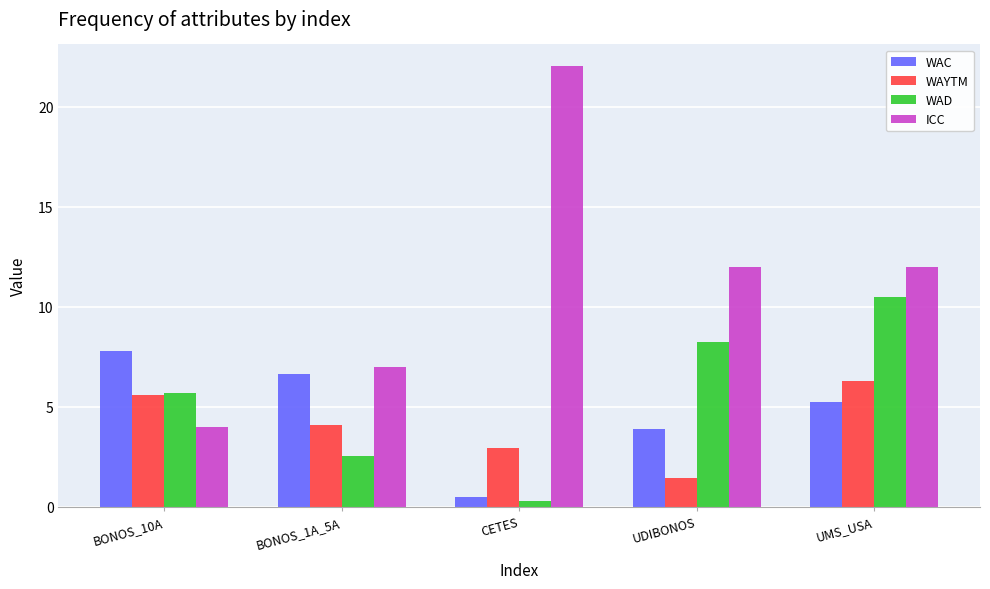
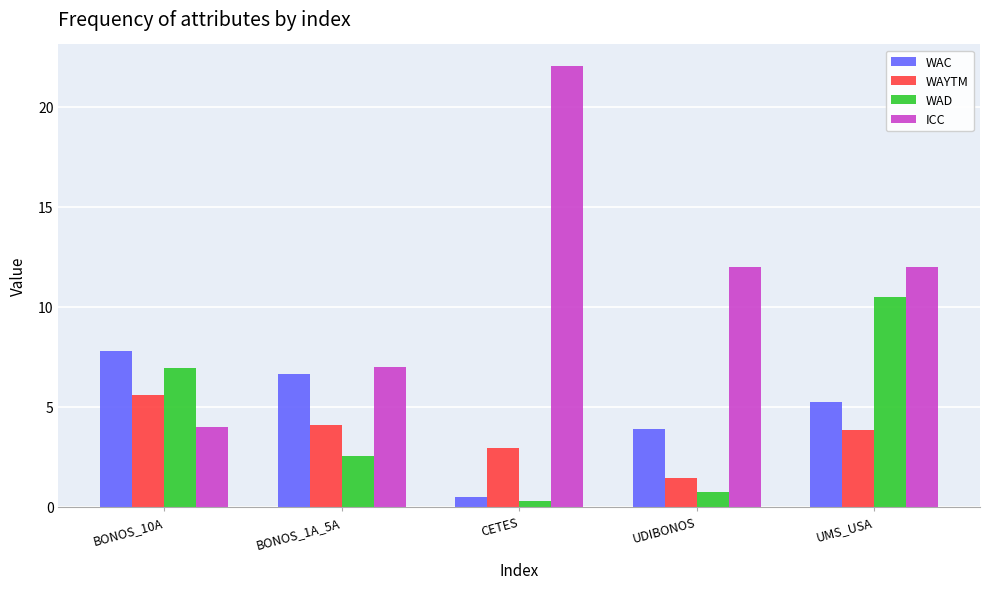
  {
    "WAC": {
      "BONOS_10A": 7.8,
      "BONOS_1A_5A": 6.6,
      "CETES": 0.5,
      "UDIBONOS": 3.9,
      "UMS_USA": 5.2
    },
    "WAYTM": {
      "BONOS_10A": 5.6,
      "BONOS_1A_5A": 4.1,
      "CETES": 2.9,
      "UDIBONOS": 1.5,
-     "UMS_USA": 6.3
+     "UMS_USA": 3.8
    },
    "WAD": {
-     "BONOS_10A": 5.7,
+     "BONOS_10A": 7.0,
      "BONOS_1A_5A": 2.5,
      "CETES": 0.3,
-     "UDIBONOS": 8.2,
+     "UDIBONOS": 0.8,
      "UMS_USA": 10.5
    },
    "ICC": {
      "BONOS_10A": 4.0,
      "BONOS_1A_5A": 7.0,
      "CETES": 22.0,
      "UDIBONOS": 12.0,
      "UMS_USA": 12.0
    }
  }
